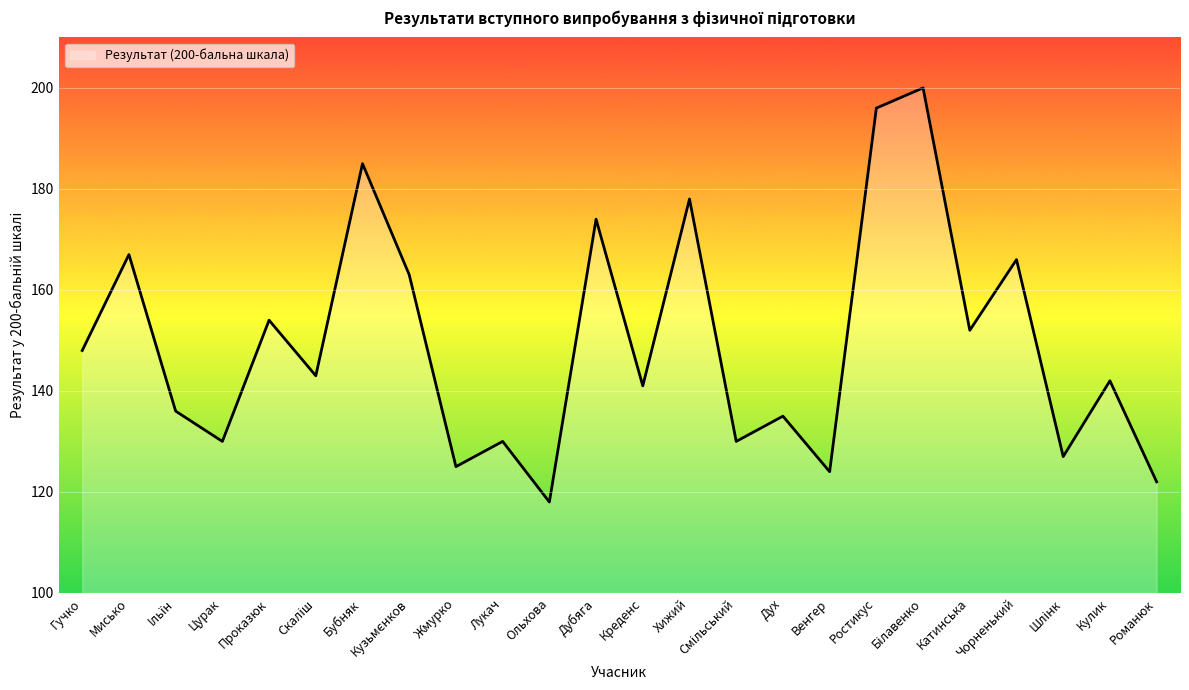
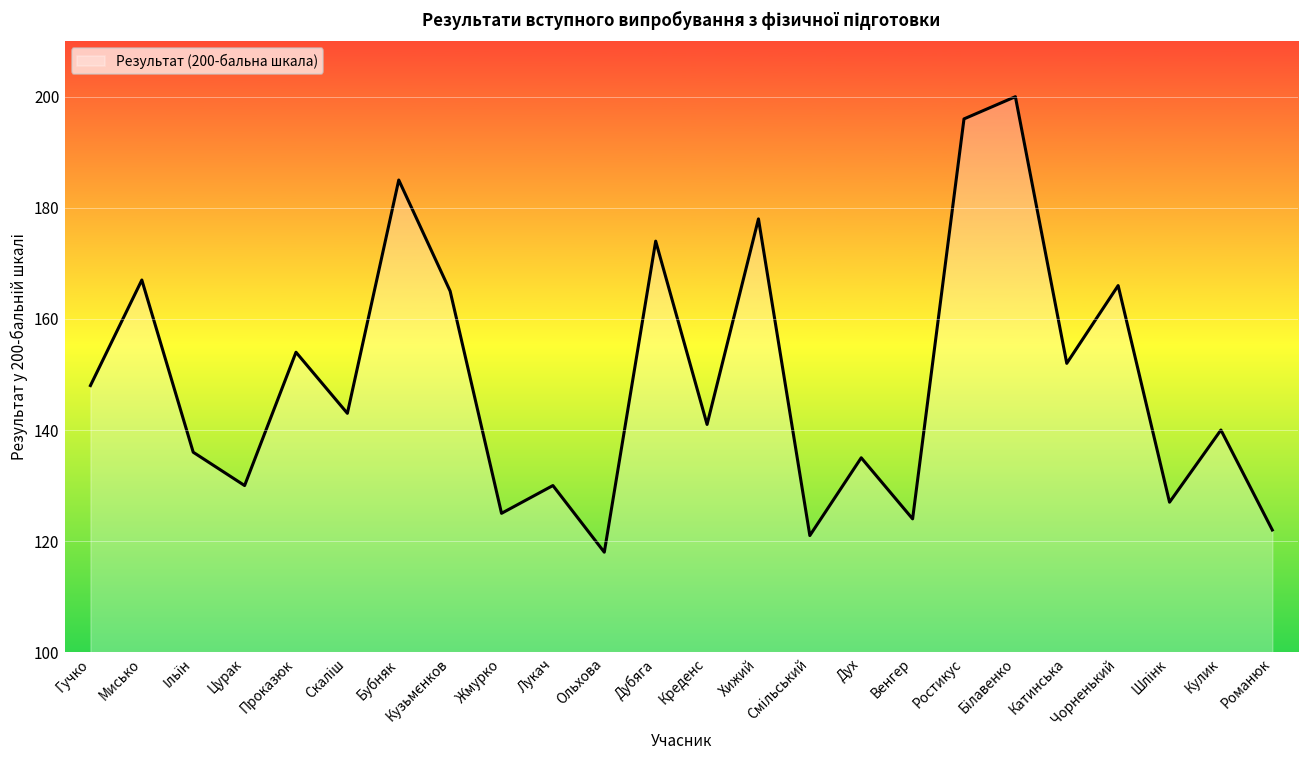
  {
    "Гучко": 148,
    "Мисько": 167,
    "Ільїн": 136,
    "Цурак": 130,
    "Проказюк": 154,
    "Скаліш": 143,
    "Бубняк": 185,
-   "Кузьмєнков": 163,
+   "Кузьмєнков": 165,
    "Жмурко": 125,
    "Лукач": 130,
    "Ольхова": 118,
    "Дубяга": 174,
    "Креденс": 141,
    "Хижий": 178,
-   "Смільський": 130,
+   "Смільський": 121,
    "Дух": 135,
    "Венгер": 124,
    "Ростикус": 196,
    "Білавенко": 200,
    "Катинська": 152,
    "Чорненький": 166,
    "Шлінк": 127,
-   "Кулик": 142,
+   "Кулик": 140,
    "Романюк": 122
  }
